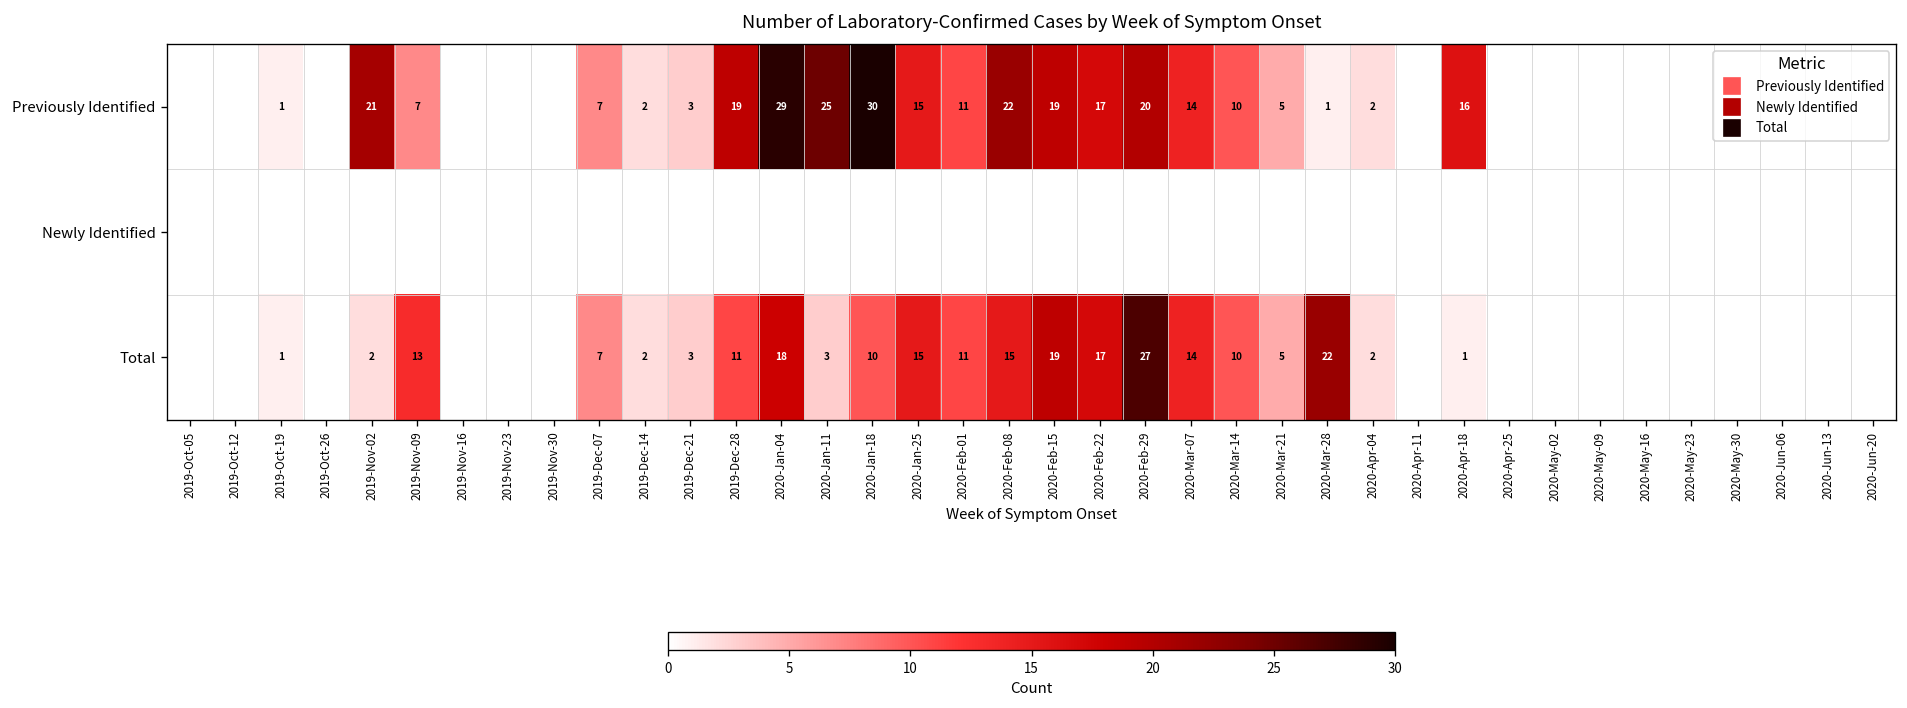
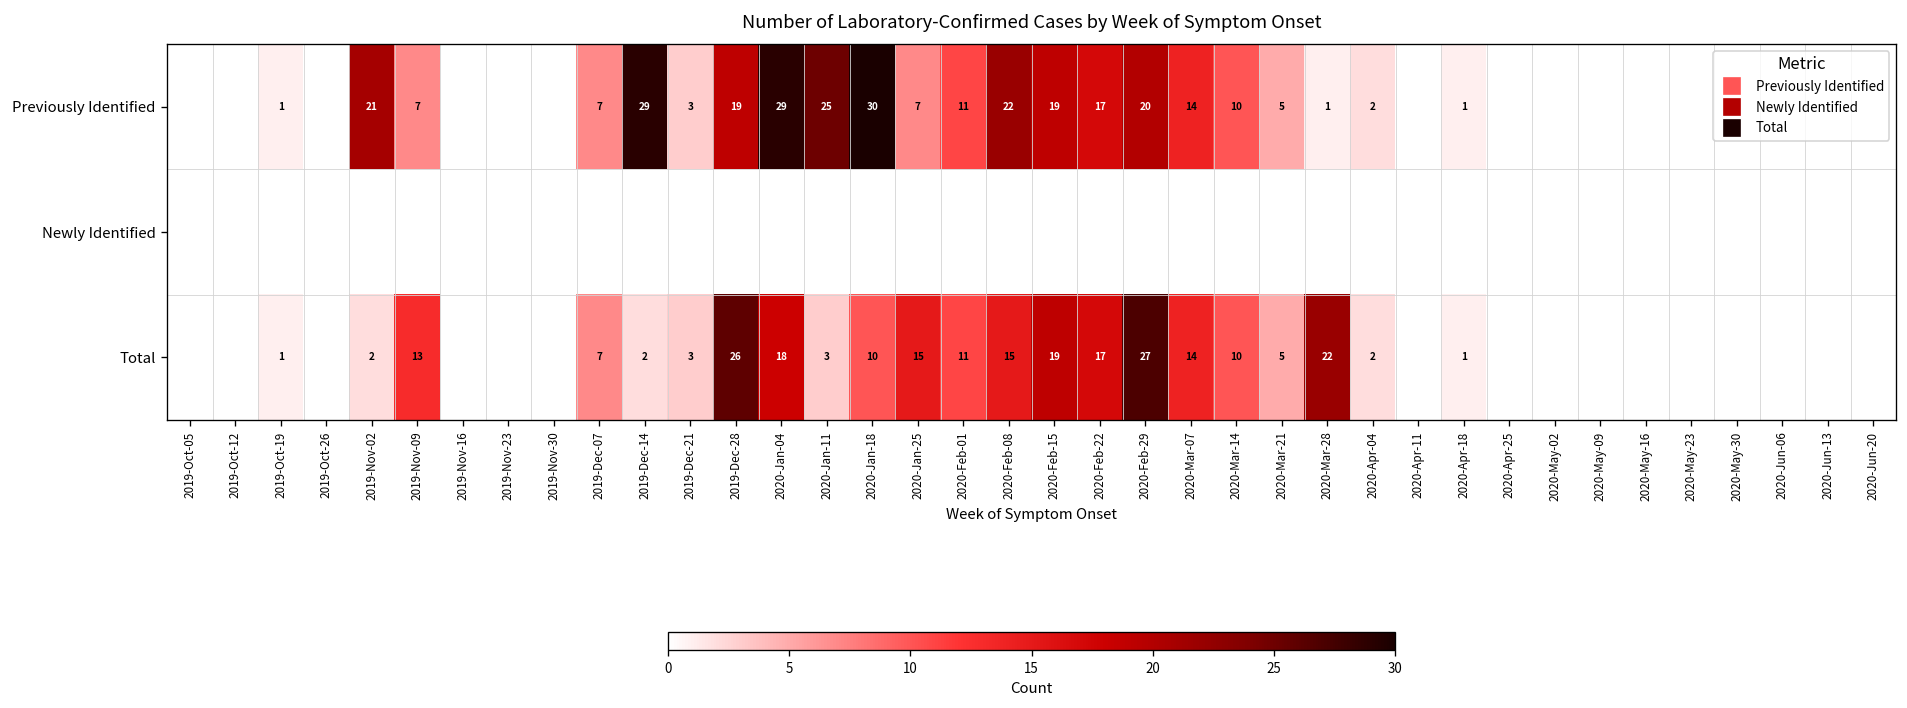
  {
    "Previously Identified": {
      "2019-Oct-19": 1,
      "2019-Nov-02": 21,
      "2019-Nov-09": 7,
      "2019-Dec-07": 7,
-     "2019-Dec-14": 2,
+     "2019-Dec-14": 29,
      "2019-Dec-21": 3,
      "2019-Dec-28": 19,
      "2020-Jan-04": 29,
      "2020-Jan-11": 25,
      "2020-Jan-18": 30,
-     "2020-Jan-25": 15,
+     "2020-Jan-25": 7,
      "2020-Feb-01": 11,
      "2020-Feb-08": 22,
      "2020-Feb-15": 19,
      "2020-Feb-22": 17,
      "2020-Feb-29": 20,
      "2020-Mar-07": 14,
      "2020-Mar-14": 10,
      "2020-Mar-21": 5,
      "2020-Mar-28": 1,
      "2020-Apr-04": 2,
-     "2020-Apr-18": 16
+     "2020-Apr-18": 1
    },
    "Total": {
      "2019-Oct-19": 1,
      "2019-Nov-02": 2,
      "2019-Nov-09": 13,
      "2019-Dec-07": 7,
      "2019-Dec-14": 2,
      "2019-Dec-21": 3,
-     "2019-Dec-28": 11,
+     "2019-Dec-28": 26,
      "2020-Jan-04": 18,
      "2020-Jan-11": 3,
      "2020-Jan-18": 10,
      "2020-Jan-25": 15,
      "2020-Feb-01": 11,
      "2020-Feb-08": 15,
      "2020-Feb-15": 19,
      "2020-Feb-22": 17,
      "2020-Feb-29": 27,
      "2020-Mar-07": 14,
      "2020-Mar-14": 10,
      "2020-Mar-21": 5,
      "2020-Mar-28": 22,
      "2020-Apr-04": 2,
      "2020-Apr-18": 1
    }
  }
